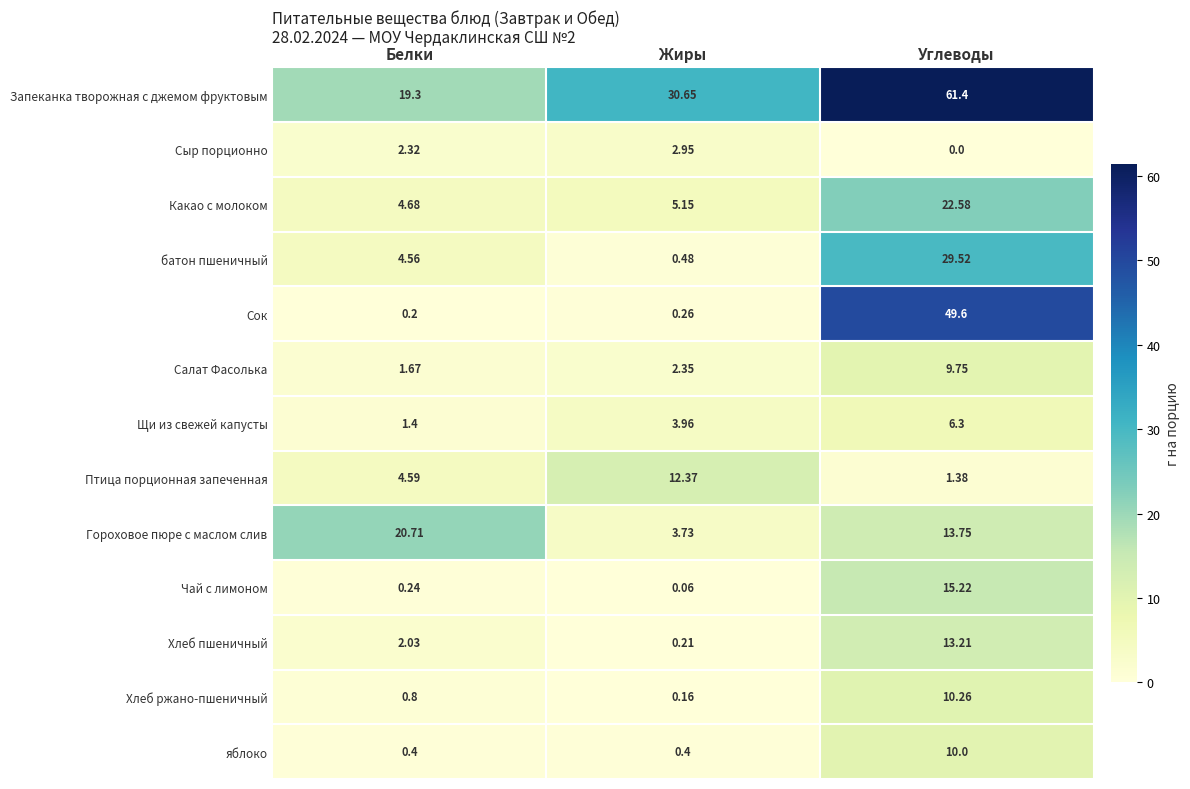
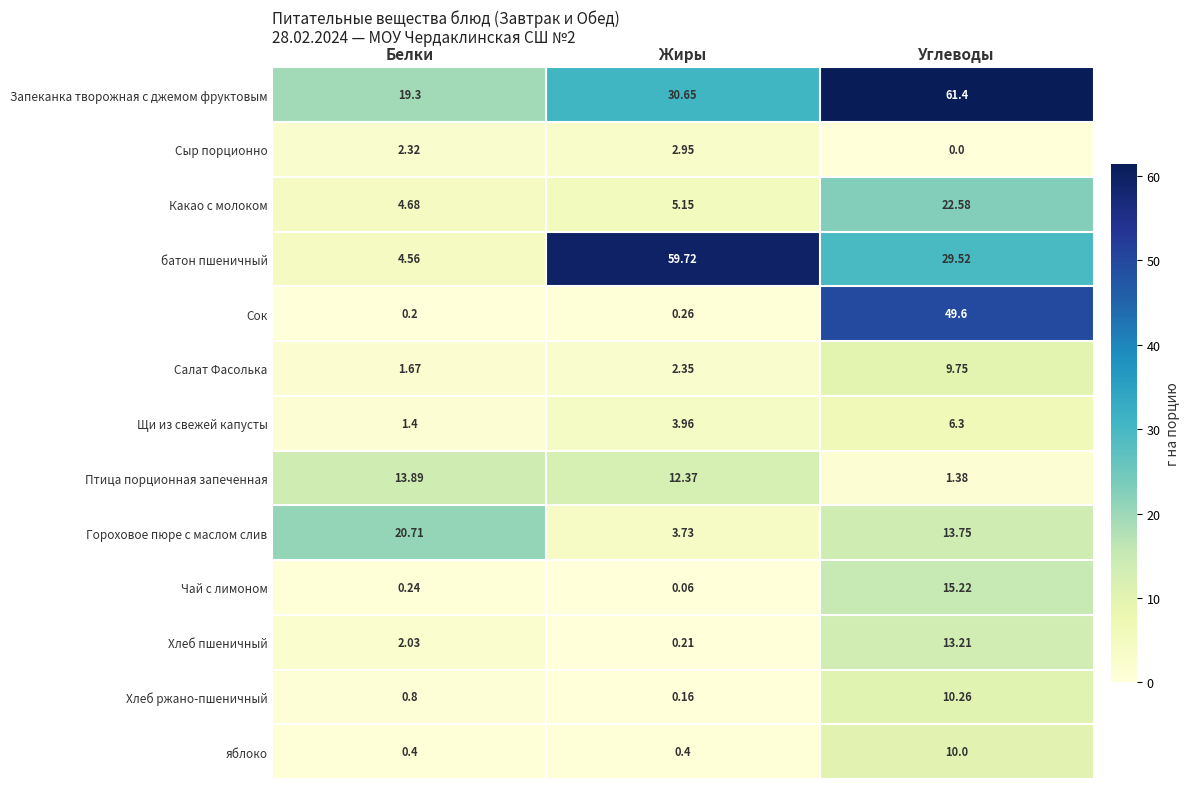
  {
    "Запеканка творожная с джемом фруктовым": {
      "Белки": 19.3,
      "Жиры": 30.65,
      "Углеводы": 61.4
    },
    "Сыр порционно": {
      "Белки": 2.32,
      "Жиры": 2.95,
      "Углеводы": 0.0
    },
    "Какао с молоком": {
      "Белки": 4.68,
      "Жиры": 5.15,
      "Углеводы": 22.58
    },
    "батон пшеничный": {
      "Белки": 4.56,
-     "Жиры": 0.48,
+     "Жиры": 59.72,
      "Углеводы": 29.52
    },
    "Сок": {
      "Белки": 0.2,
      "Жиры": 0.26,
      "Углеводы": 49.6
    },
    "Салат Фасолька": {
      "Белки": 1.67,
      "Жиры": 2.35,
      "Углеводы": 9.75
    },
    "Щи из свежей капусты": {
      "Белки": 1.4,
      "Жиры": 3.96,
      "Углеводы": 6.3
    },
    "Птица порционная запеченная": {
-     "Белки": 4.59,
+     "Белки": 13.89,
      "Жиры": 12.37,
      "Углеводы": 1.38
    },
    "Гороховое пюре с маслом слив": {
      "Белки": 20.71,
      "Жиры": 3.73,
      "Углеводы": 13.75
    },
    "Чай с лимоном": {
      "Белки": 0.24,
      "Жиры": 0.06,
      "Углеводы": 15.22
    },
    "Хлеб пшеничный": {
      "Белки": 2.03,
      "Жиры": 0.21,
      "Углеводы": 13.21
    },
    "Хлеб ржано-пшеничный": {
      "Белки": 0.8,
      "Жиры": 0.16,
      "Углеводы": 10.26
    },
    "яблоко": {
      "Белки": 0.4,
      "Жиры": 0.4,
      "Углеводы": 10.0
    }
  }
